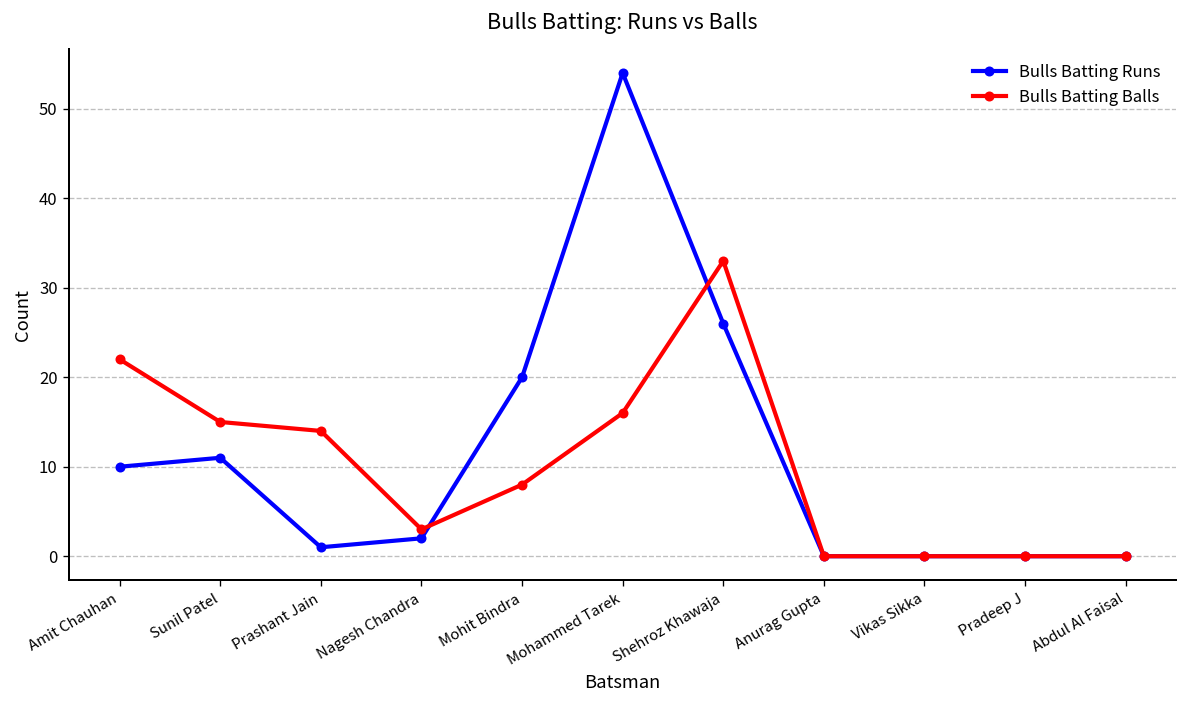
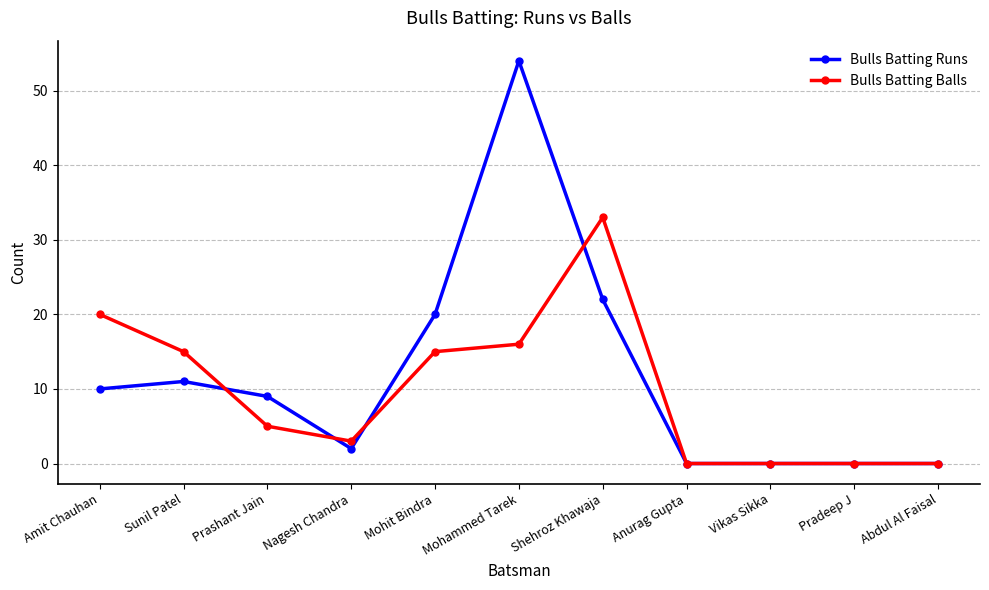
  {
    "Bulls Batting Runs": {
      "Amit Chauhan": 10,
      "Sunil Patel": 11,
-     "Prashant Jain": 1,
+     "Prashant Jain": 9,
      "Nagesh Chandra": 2,
      "Mohit Bindra": 20,
      "Mohammed Tarek": 54,
-     "Shehroz Khawaja": 26
+     "Shehroz Khawaja": 22
    },
    "Bulls Batting Balls": {
-     "Amit Chauhan": 22,
+     "Amit Chauhan": 20,
      "Sunil Patel": 15,
-     "Prashant Jain": 14,
+     "Prashant Jain": 5,
      "Nagesh Chandra": 3,
-     "Mohit Bindra": 8,
+     "Mohit Bindra": 15,
      "Mohammed Tarek": 16,
      "Shehroz Khawaja": 33
    }
  }
